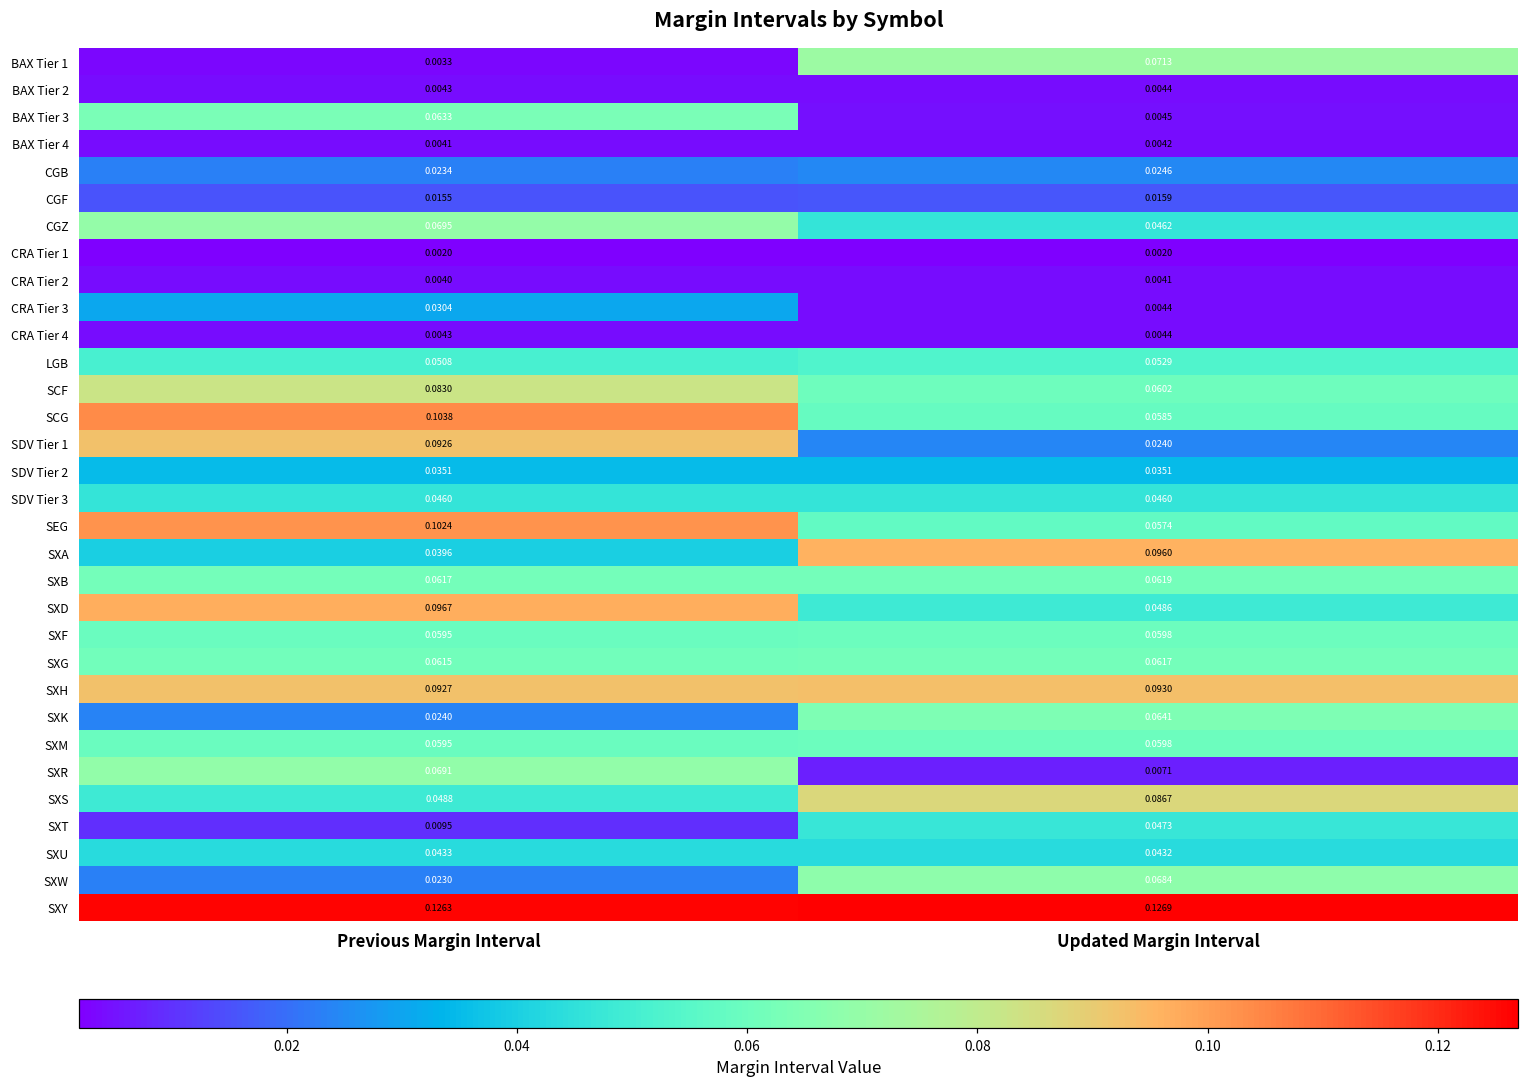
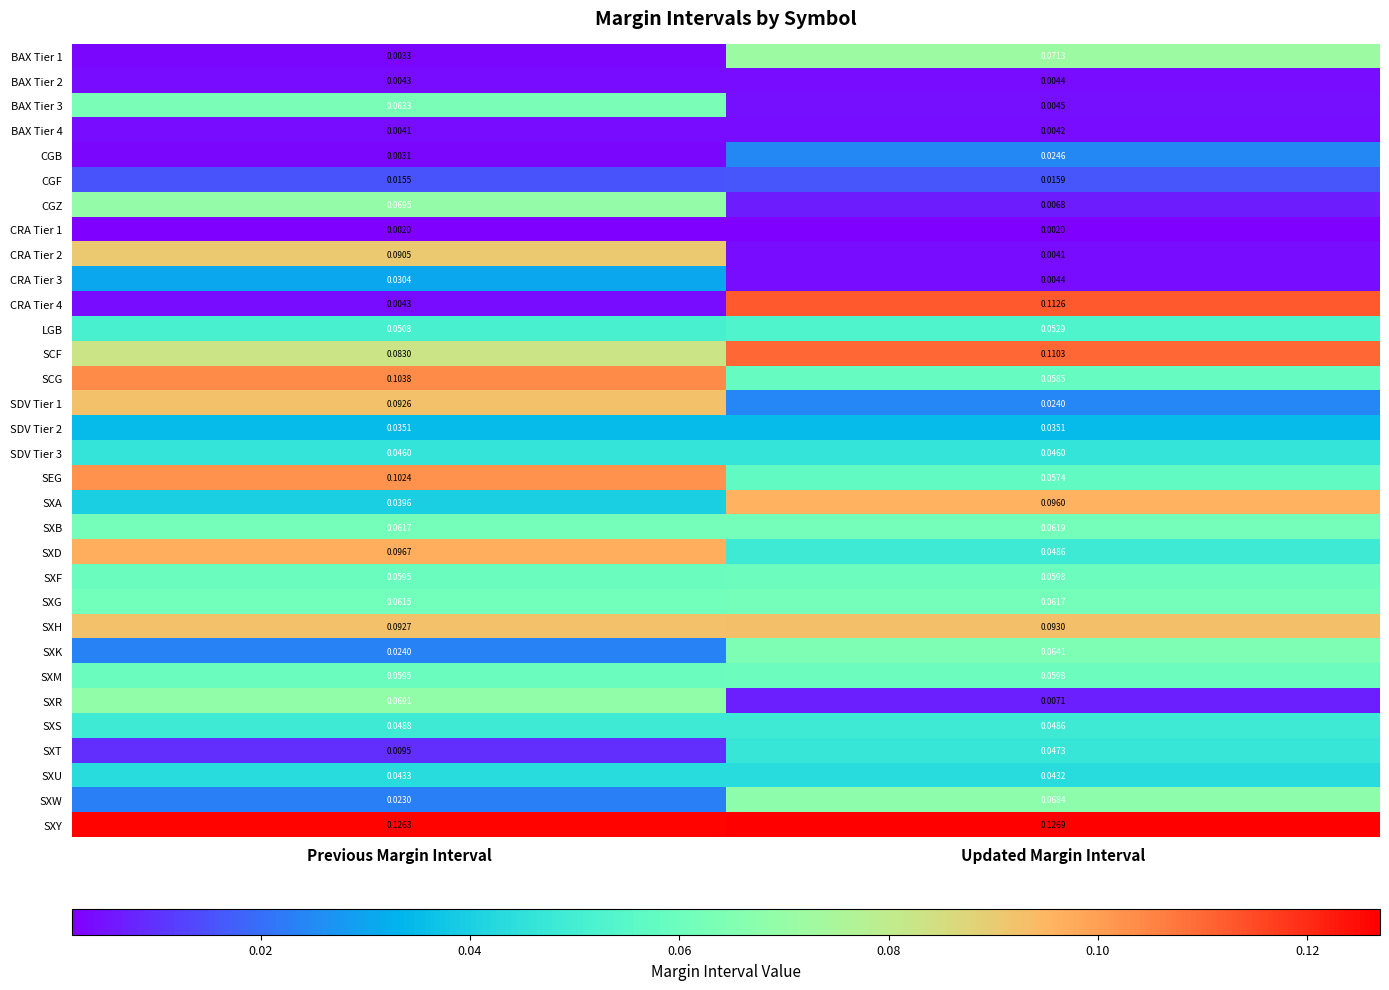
  {
    "BAX Tier 1": {
      "Previous Margin Interval": 0.0033,
      "Updated Margin Interval": 0.0713
    },
    "BAX Tier 2": {
      "Previous Margin Interval": 0.0043,
      "Updated Margin Interval": 0.0044
    },
    "BAX Tier 3": {
      "Previous Margin Interval": 0.0633,
      "Updated Margin Interval": 0.0045
    },
    "BAX Tier 4": {
      "Previous Margin Interval": 0.0041,
      "Updated Margin Interval": 0.0042
    },
    "CGB": {
-     "Previous Margin Interval": 0.0234,
+     "Previous Margin Interval": 0.0031,
      "Updated Margin Interval": 0.0246
    },
    "CGF": {
      "Previous Margin Interval": 0.0155,
      "Updated Margin Interval": 0.0159
    },
    "CGZ": {
      "Previous Margin Interval": 0.0695,
-     "Updated Margin Interval": 0.0462
+     "Updated Margin Interval": 0.0068
    },
    "CRA Tier 1": {
      "Previous Margin Interval": 0.0020,
      "Updated Margin Interval": 0.0020
    },
    "CRA Tier 2": {
-     "Previous Margin Interval": 0.0040,
+     "Previous Margin Interval": 0.0905,
      "Updated Margin Interval": 0.0041
    },
    "CRA Tier 3": {
      "Previous Margin Interval": 0.0304,
      "Updated Margin Interval": 0.0044
    },
    "CRA Tier 4": {
      "Previous Margin Interval": 0.0043,
-     "Updated Margin Interval": 0.0044
+     "Updated Margin Interval": 0.1126
    },
    "LGB": {
      "Previous Margin Interval": 0.0508,
      "Updated Margin Interval": 0.0529
    },
    "SCF": {
      "Previous Margin Interval": 0.0830,
-     "Updated Margin Interval": 0.0602
+     "Updated Margin Interval": 0.1103
    },
    "SCG": {
      "Previous Margin Interval": 0.1038,
      "Updated Margin Interval": 0.0585
    },
    "SDV Tier 1": {
      "Previous Margin Interval": 0.0926,
      "Updated Margin Interval": 0.0240
    },
    "SDV Tier 2": {
      "Previous Margin Interval": 0.0351,
      "Updated Margin Interval": 0.0351
    },
    "SDV Tier 3": {
      "Previous Margin Interval": 0.0460,
      "Updated Margin Interval": 0.0460
    },
    "SEG": {
      "Previous Margin Interval": 0.1024,
      "Updated Margin Interval": 0.0574
    },
    "SXA": {
      "Previous Margin Interval": 0.0396,
      "Updated Margin Interval": 0.0960
    },
    "SXB": {
      "Previous Margin Interval": 0.0617,
      "Updated Margin Interval": 0.0619
    },
    "SXD": {
      "Previous Margin Interval": 0.0967,
      "Updated Margin Interval": 0.0486
    },
    "SXF": {
      "Previous Margin Interval": 0.0595,
      "Updated Margin Interval": 0.0598
    },
    "SXG": {
      "Previous Margin Interval": 0.0615,
      "Updated Margin Interval": 0.0617
    },
    "SXH": {
      "Previous Margin Interval": 0.0927,
      "Updated Margin Interval": 0.0930
    },
    "SXK": {
      "Previous Margin Interval": 0.0240,
      "Updated Margin Interval": 0.0641
    },
    "SXM": {
      "Previous Margin Interval": 0.0595,
      "Updated Margin Interval": 0.0598
    },
    "SXR": {
      "Previous Margin Interval": 0.0691,
      "Updated Margin Interval": 0.0071
    },
    "SXS": {
      "Previous Margin Interval": 0.0488,
-     "Updated Margin Interval": 0.0867
+     "Updated Margin Interval": 0.0486
    },
    "SXT": {
      "Previous Margin Interval": 0.0095,
      "Updated Margin Interval": 0.0473
    },
    "SXU": {
      "Previous Margin Interval": 0.0433,
      "Updated Margin Interval": 0.0432
    },
    "SXW": {
      "Previous Margin Interval": 0.0230,
      "Updated Margin Interval": 0.0684
    },
    "SXY": {
      "Previous Margin Interval": 0.1263,
      "Updated Margin Interval": 0.1269
    }
  }
